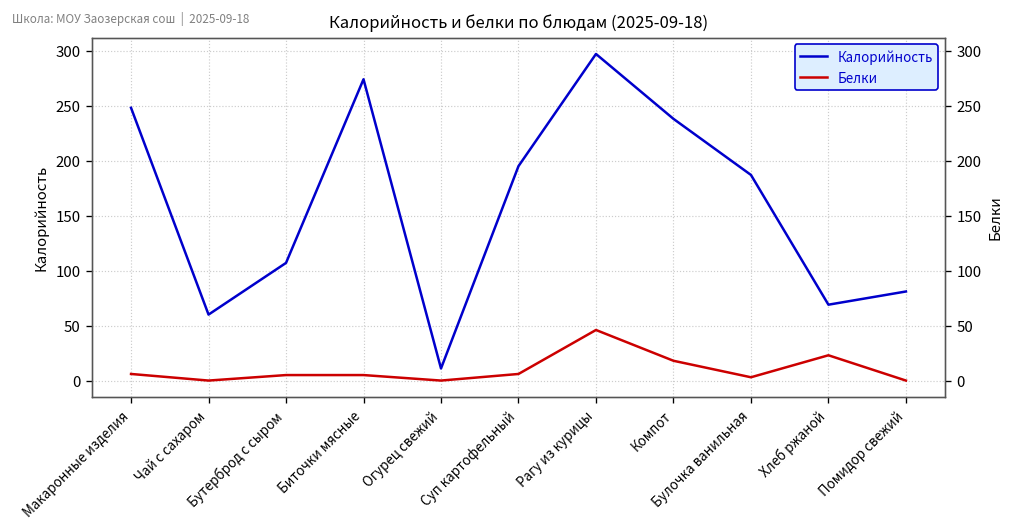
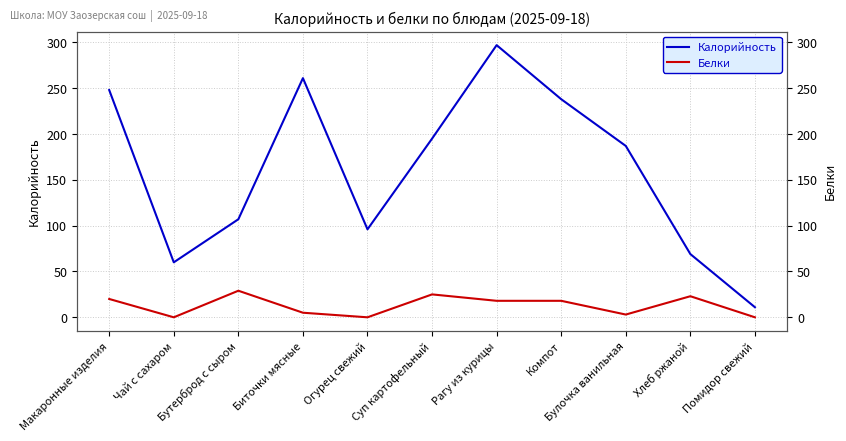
  {
    "Калорийность": {
      "Макаронные изделия": 250,
      "Чай с сахаром": 60,
      "Бутерброд с сыром": 110,
-     "Биточки мясные": 270,
-     "Огурец свежий": 10,
+     "Биточки мясные": 260,
+     "Огурец свежий": 100,
      "Суп картофельный": 200,
      "Рагу из курицы": 300,
      "Компот": 240,
      "Булочка ванильная": 190,
      "Хлеб ржаной": 70,
-     "Помидор свежий": 80
+     "Помидор свежий": 10
    },
    "Белки": {
-     "Макаронные изделия": 10,
+     "Макаронные изделия": 20,
      "Чай с сахаром": 0,
-     "Бутерброд с сыром": 10,
+     "Бутерброд с сыром": 30,
      "Биточки мясные": 10,
      "Огурец свежий": 0,
-     "Суп картофельный": 10,
-     "Рагу из курицы": 50,
+     "Суп картофельный": 30,
+     "Рагу из курицы": 20,
      "Компот": 20,
      "Булочка ванильная": 0,
      "Хлеб ржаной": 20,
      "Помидор свежий": 0
    }
  }
